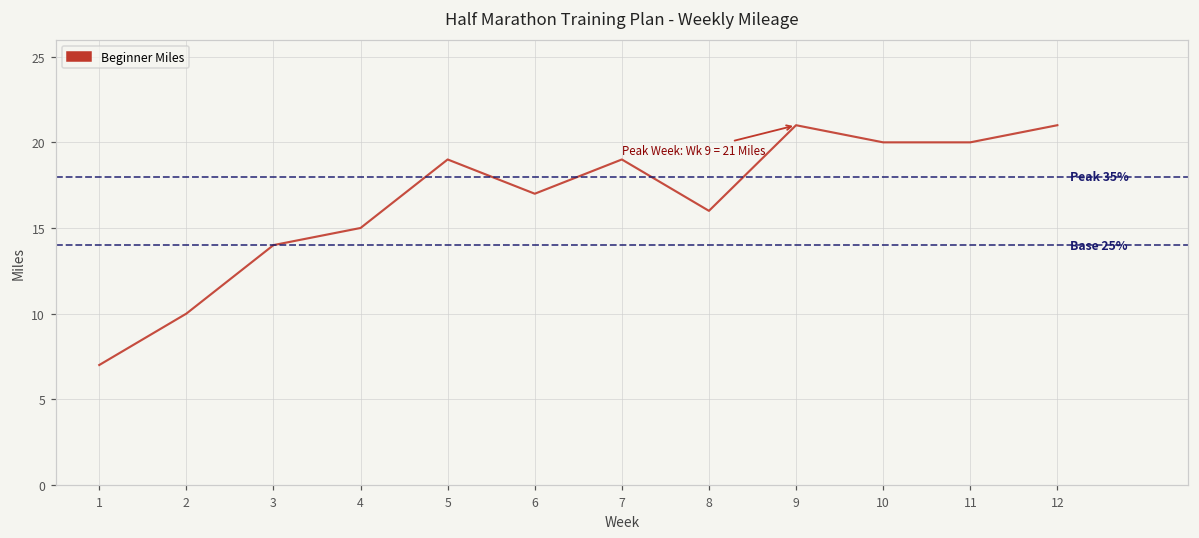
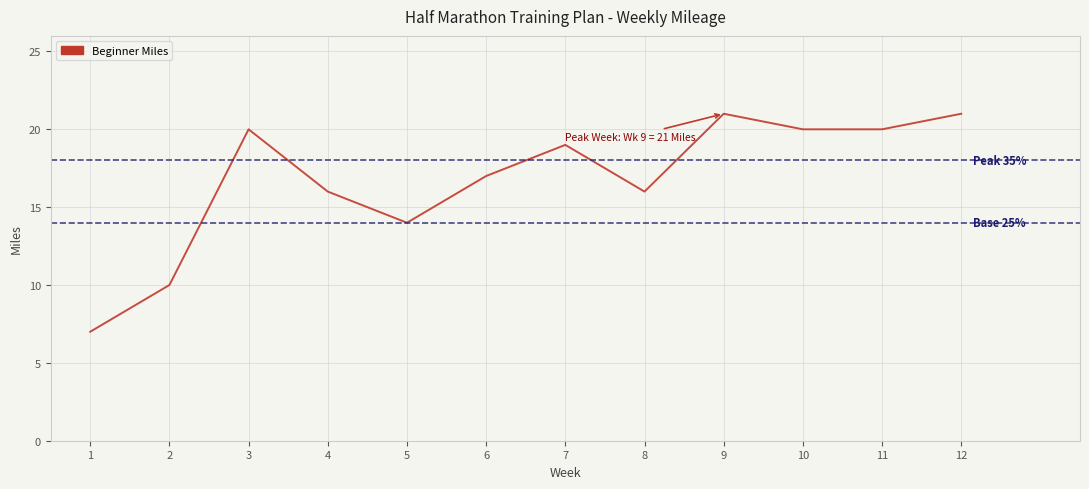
  {
    "1": 7,
    "2": 10,
-   "3": 14,
-   "4": 15,
-   "5": 19,
+   "3": 20,
+   "4": 16,
+   "5": 14,
    "6": 17,
    "8": 16,
    "10": 20,
    "11": 20,
    "12": 21
  }
